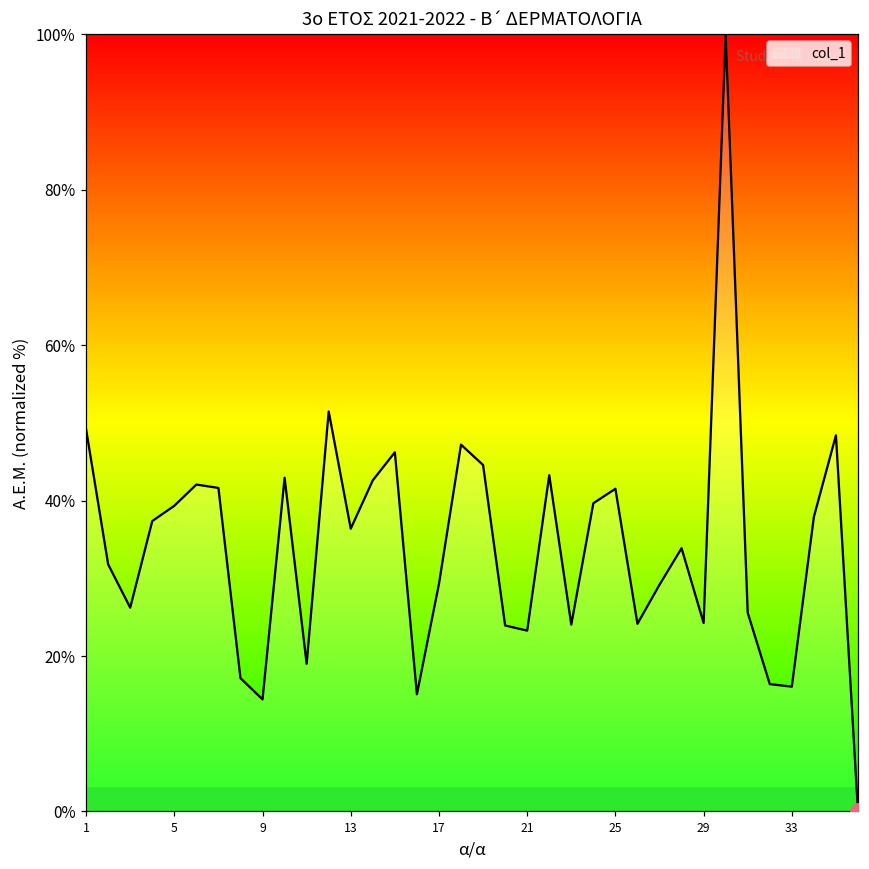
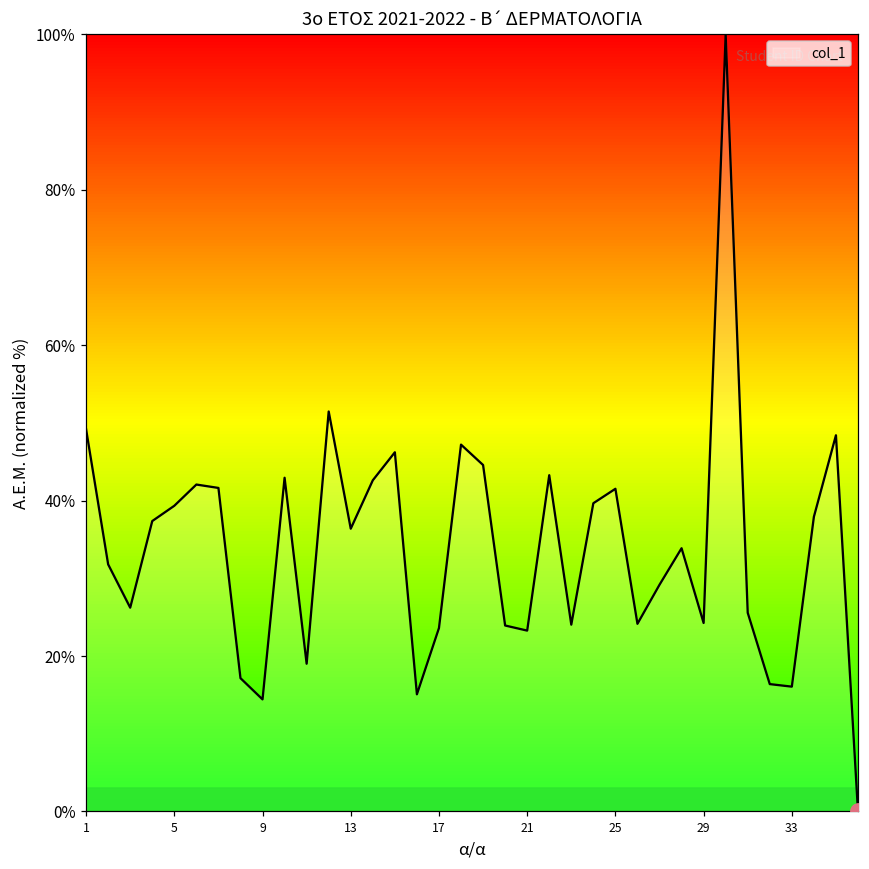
  {
    "col_1": {
      "1": "49%",
      "5": "39%",
      "9": "14%",
      "13": "36%",
-     "17": "29%",
+     "17": "24%",
      "21": "23%",
      "25": "42%",
      "29": "24%",
      "33": "16%"
    }
  }
